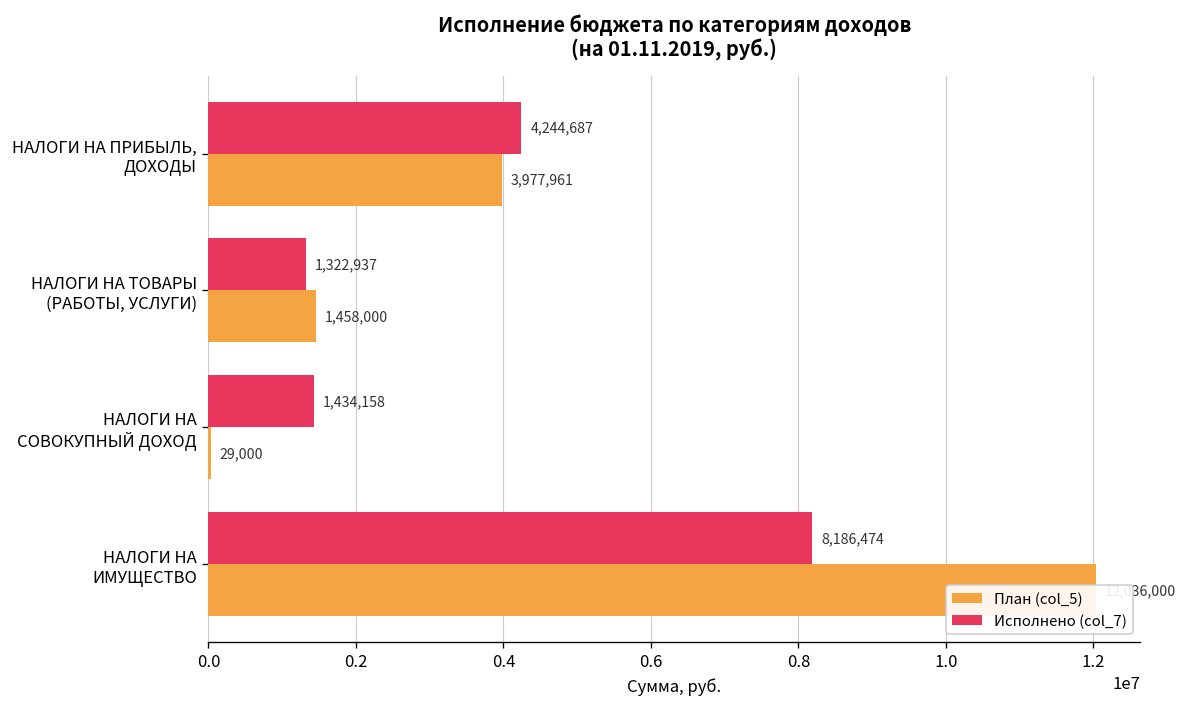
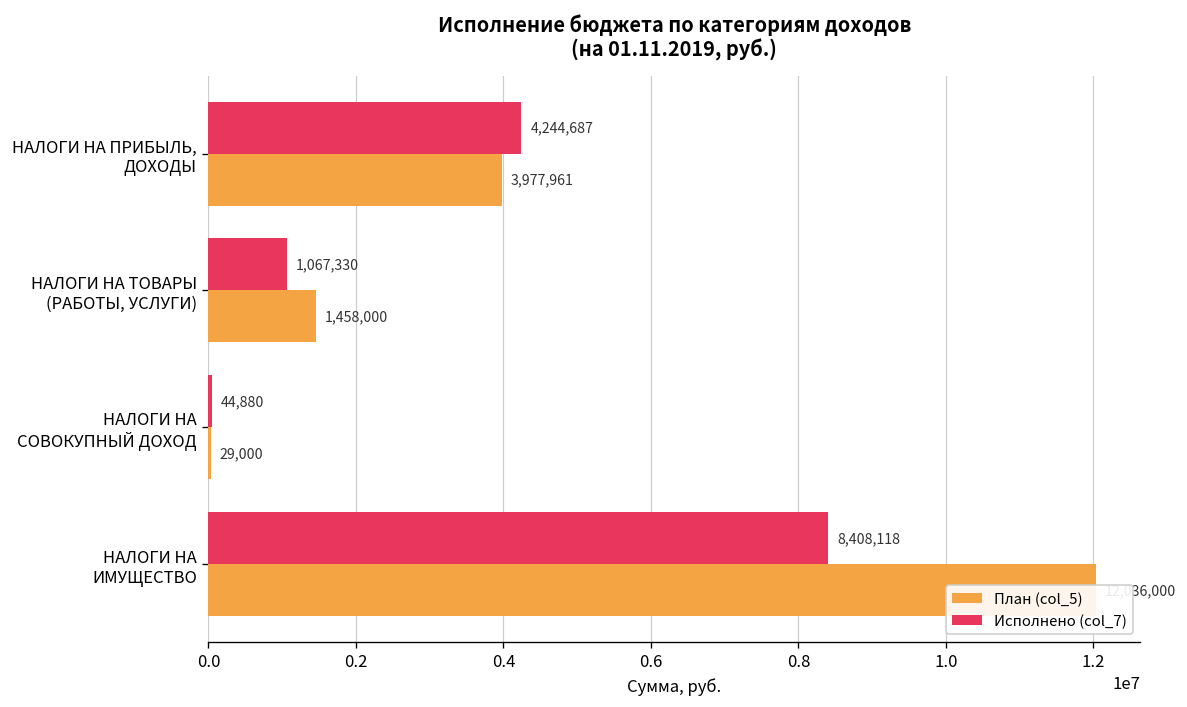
  {
    "План (col_5)": {
      "НАЛОГИ НА ПРИБЫЛЬ, ДОХОДЫ": "3,977,961",
      "НАЛОГИ НА ТОВАРЫ (РАБОТЫ, УСЛУГИ)": "1,458,000",
      "НАЛОГИ НА СОВОКУПНЫЙ ДОХОД": "29,000"
    },
    "Исполнено (col_7)": {
      "НАЛОГИ НА ПРИБЫЛЬ, ДОХОДЫ": "4,244,687",
-     "НАЛОГИ НА ТОВАРЫ (РАБОТЫ, УСЛУГИ)": "1,322,937",
-     "НАЛОГИ НА СОВОКУПНЫЙ ДОХОД": "1,434,158",
-     "НАЛОГИ НА ИМУЩЕСТВО": "8,186,474"
+     "НАЛОГИ НА ТОВАРЫ (РАБОТЫ, УСЛУГИ)": "1,067,330",
+     "НАЛОГИ НА СОВОКУПНЫЙ ДОХОД": "44,880",
+     "НАЛОГИ НА ИМУЩЕСТВО": "8,408,118"
    }
  }
